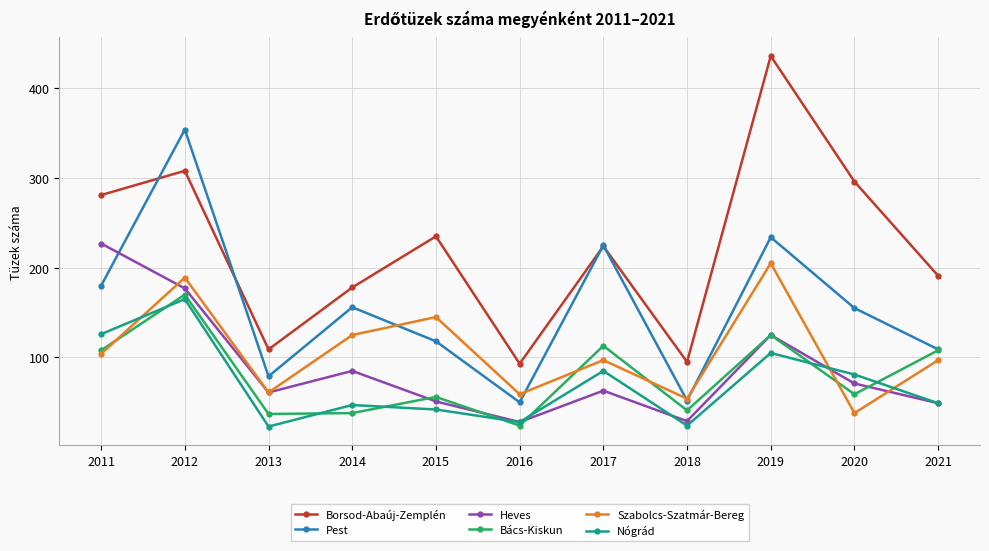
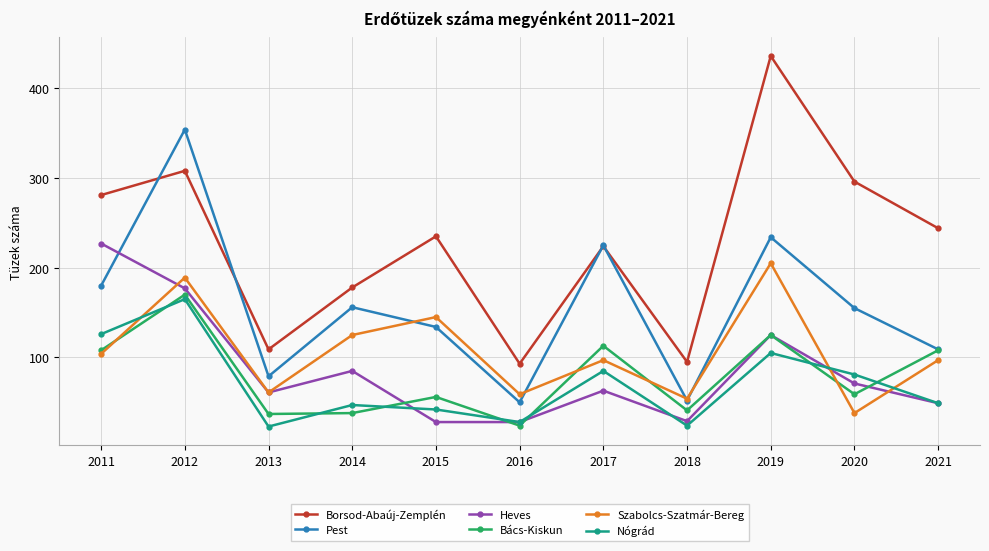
  {
    "Borsod-Abaúj-Zemplén": {
      "2011": 280,
      "2012": 310,
      "2013": 110,
      "2014": 180,
      "2015": 240,
      "2016": 90,
      "2018": 100,
      "2019": 440,
      "2020": 300,
-     "2021": 190
+     "2021": 240
    },
    "Pest": {
      "2011": 180,
      "2012": 350,
      "2013": 80,
      "2014": 160,
-     "2015": 120,
+     "2015": 130,
      "2016": 50,
      "2019": 230,
      "2020": 160
    },
    "Heves": {
      "2011": 230,
      "2012": 180,
      "2014": 90,
-     "2015": 50,
+     "2015": 30,
      "2017": 60,
      "2018": 30,
      "2020": 70
    },
    "Szabolcs-Szatmár-Bereg": {
      "2011": 100,
      "2012": 190,
      "2014": 130,
      "2015": 150,
      "2016": 60,
      "2017": 100,
      "2019": 210,
      "2020": 40,
      "2021": 100
    }
  }
